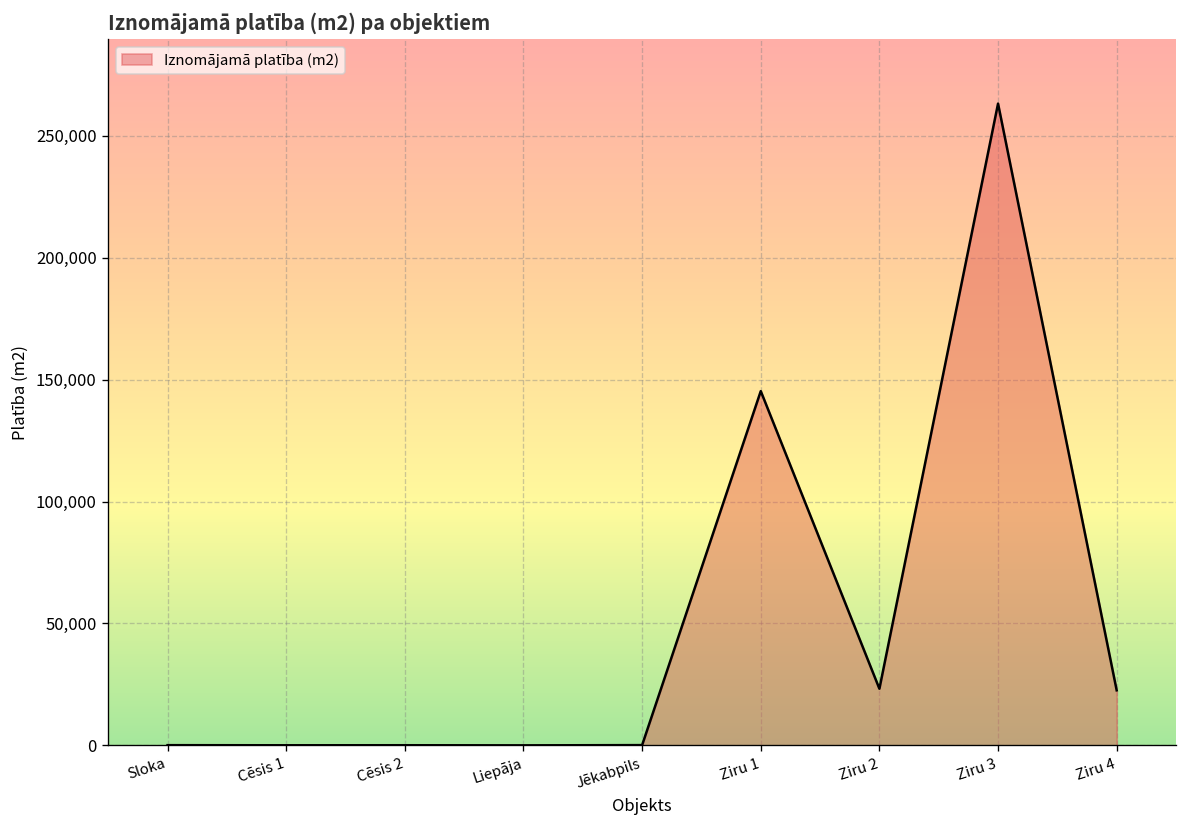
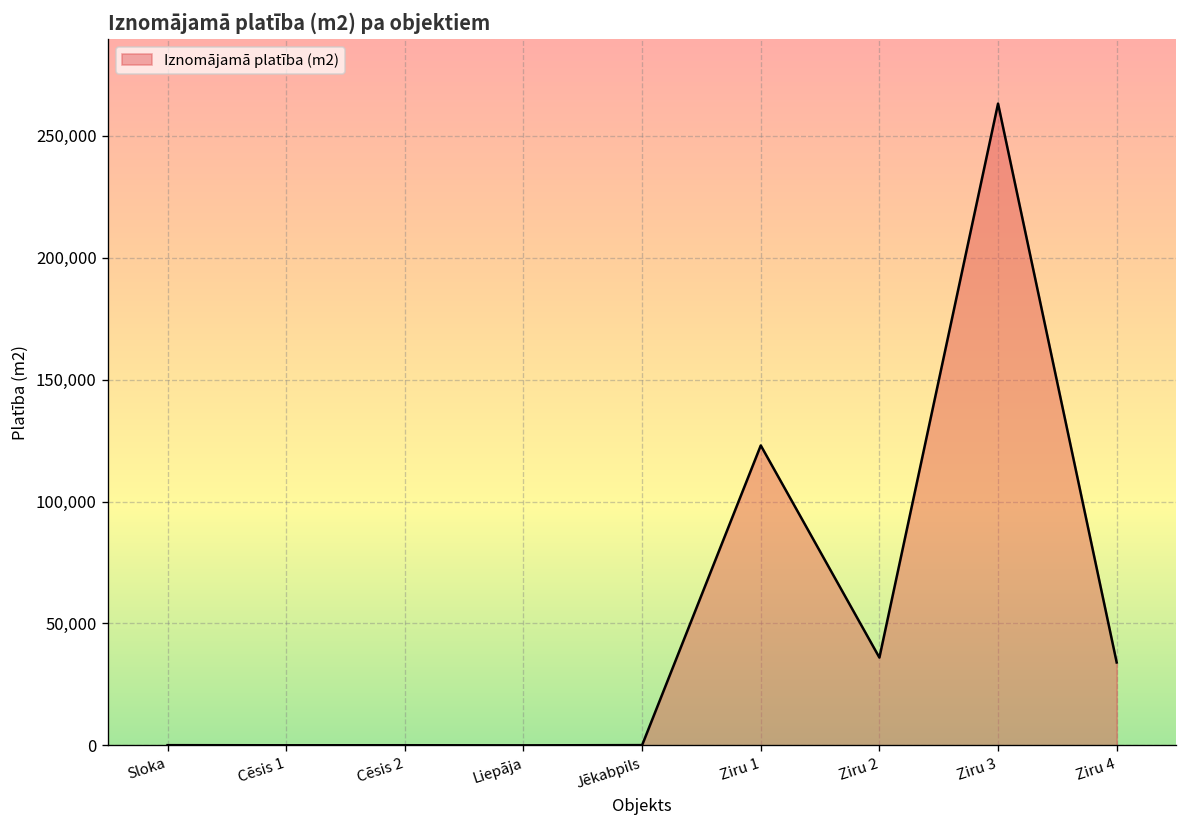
  {
    "Sloka": "0",
    "Cēsis 1": "0",
    "Cēsis 2": "0",
    "Liepāja": "0",
    "Jēkabpils": "0",
-   "Ziru 1": "145,000",
-   "Ziru 2": "23,000",
+   "Ziru 1": "123,000",
+   "Ziru 2": "36,000",
    "Ziru 3": "263,000",
-   "Ziru 4": "23,000"
+   "Ziru 4": "34,000"
  }
